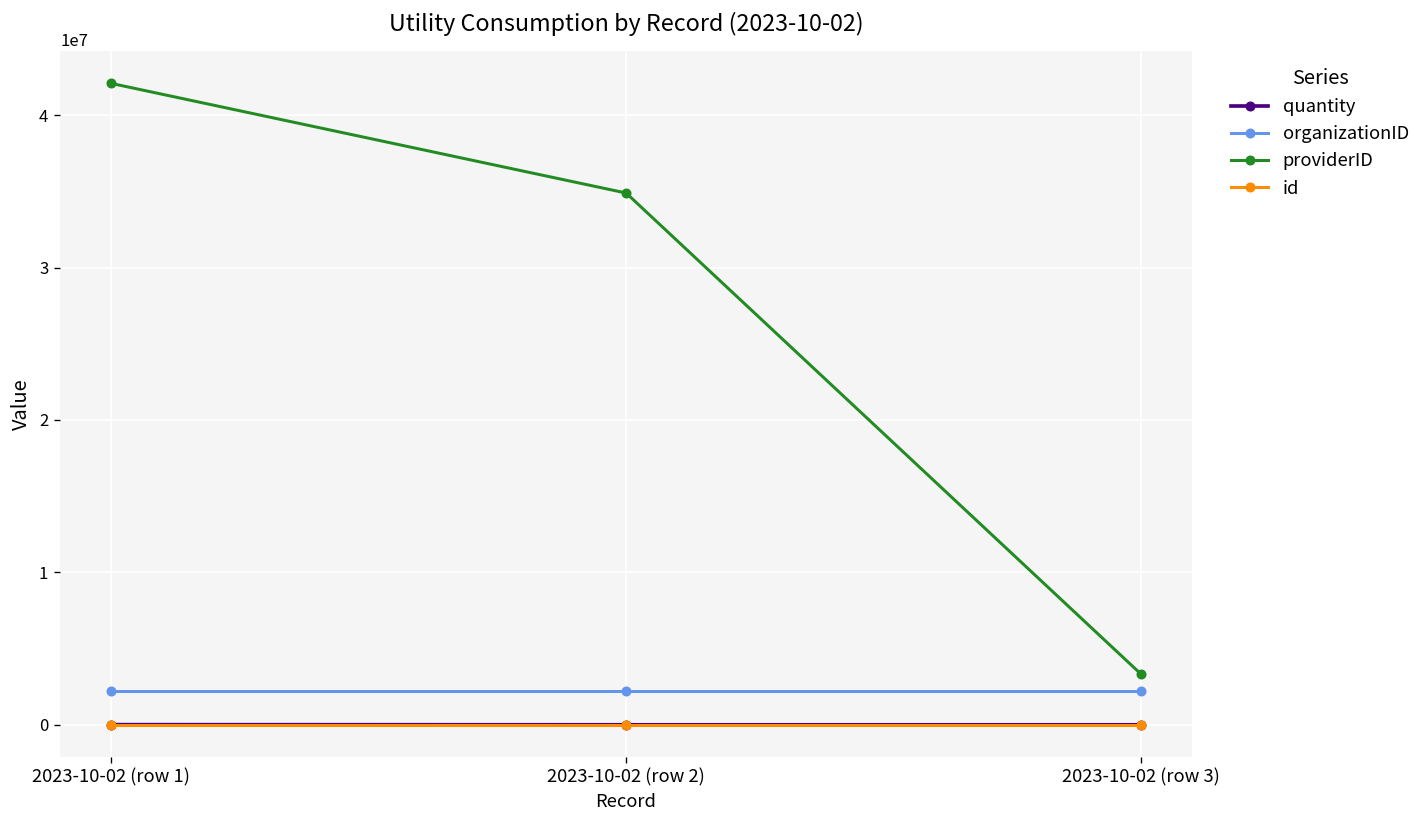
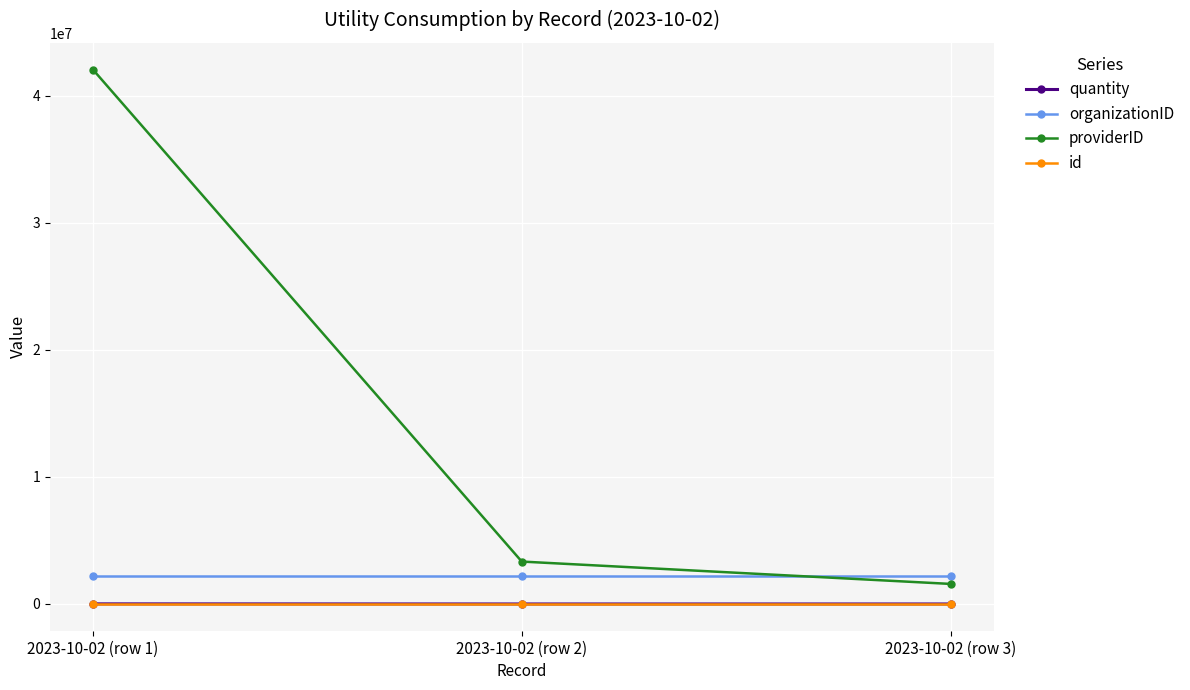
  {
    "id": {
      "2023-10-02 (row 1)": 0,
      "2023-10-02 (row 2)": 0,
      "2023-10-02 (row 3)": 0
    },
    "organizationID": {
      "2023-10-02 (row 1)": 2200000,
      "2023-10-02 (row 2)": 2200000,
      "2023-10-02 (row 3)": 2200000
    },
    "providerID": {
      "2023-10-02 (row 1)": 42100000,
-     "2023-10-02 (row 2)": 34900000,
-     "2023-10-02 (row 3)": 3300000
+     "2023-10-02 (row 2)": 3300000,
+     "2023-10-02 (row 3)": 1600000
    }
  }
